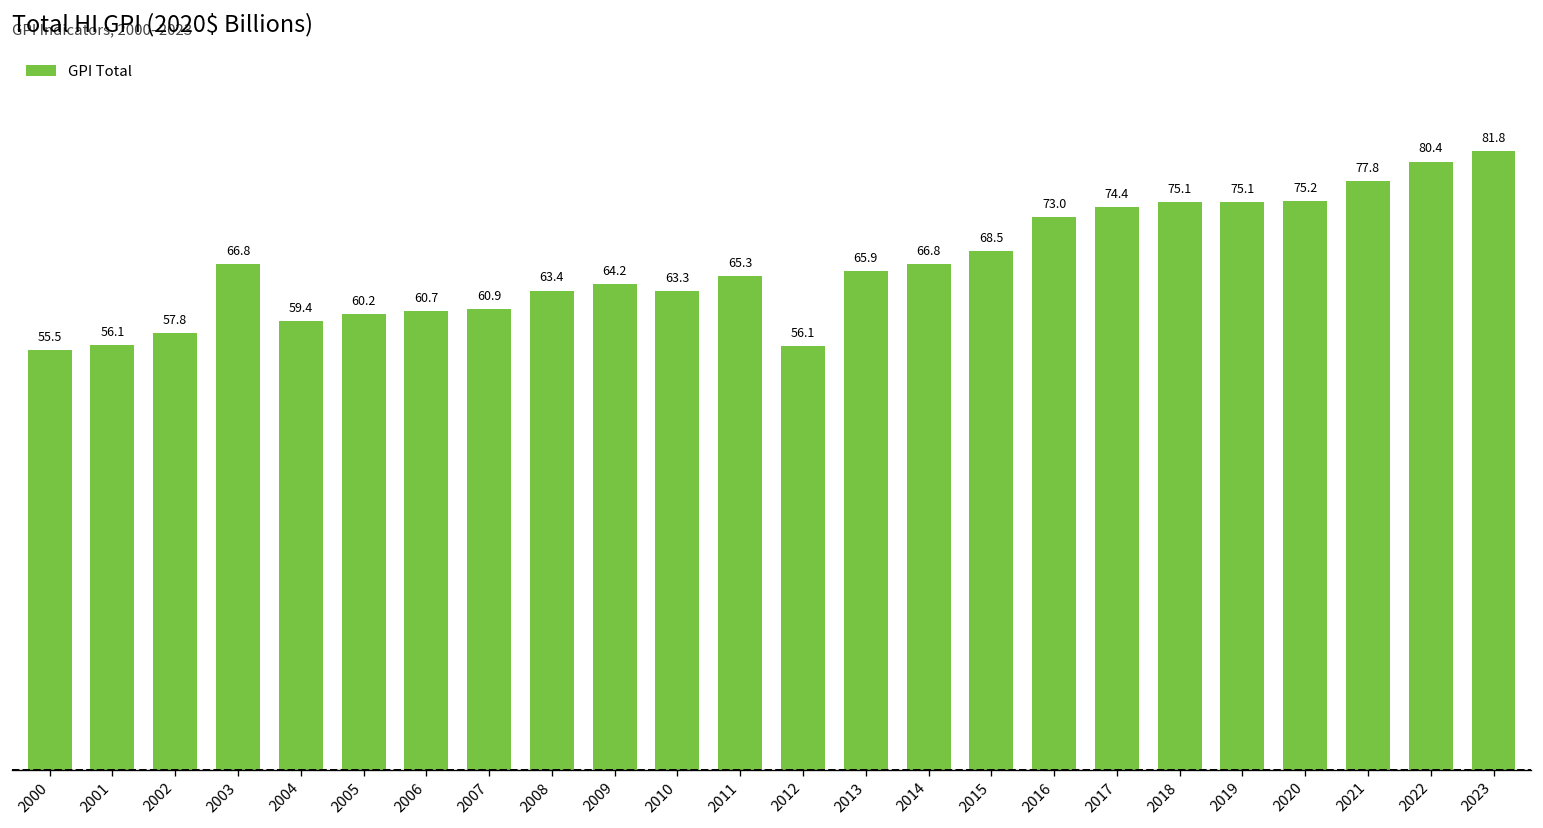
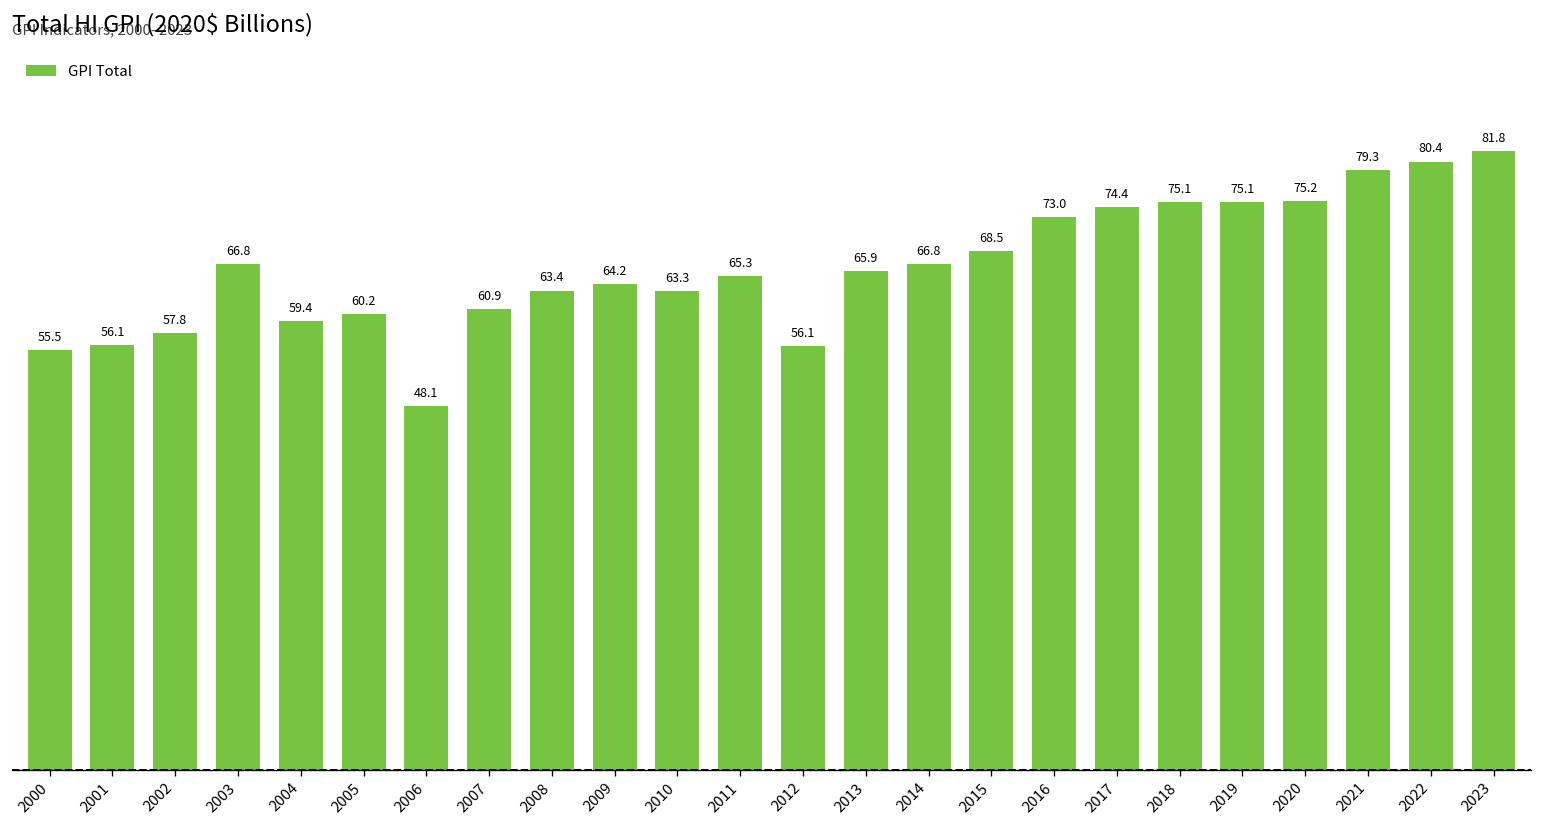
  {
    "2000": 55.5,
    "2001": 56.1,
    "2002": 57.8,
    "2003": 66.8,
    "2004": 59.4,
    "2005": 60.2,
-   "2006": 60.7,
+   "2006": 48.1,
    "2007": 60.9,
    "2008": 63.4,
    "2009": 64.2,
    "2010": 63.3,
    "2011": 65.3,
    "2012": 56.1,
    "2013": 65.9,
    "2014": 66.8,
    "2015": 68.5,
    "2016": 73.0,
    "2017": 74.4,
    "2018": 75.1,
    "2019": 75.1,
    "2020": 75.2,
-   "2021": 77.8,
+   "2021": 79.3,
    "2022": 80.4,
    "2023": 81.8
  }
